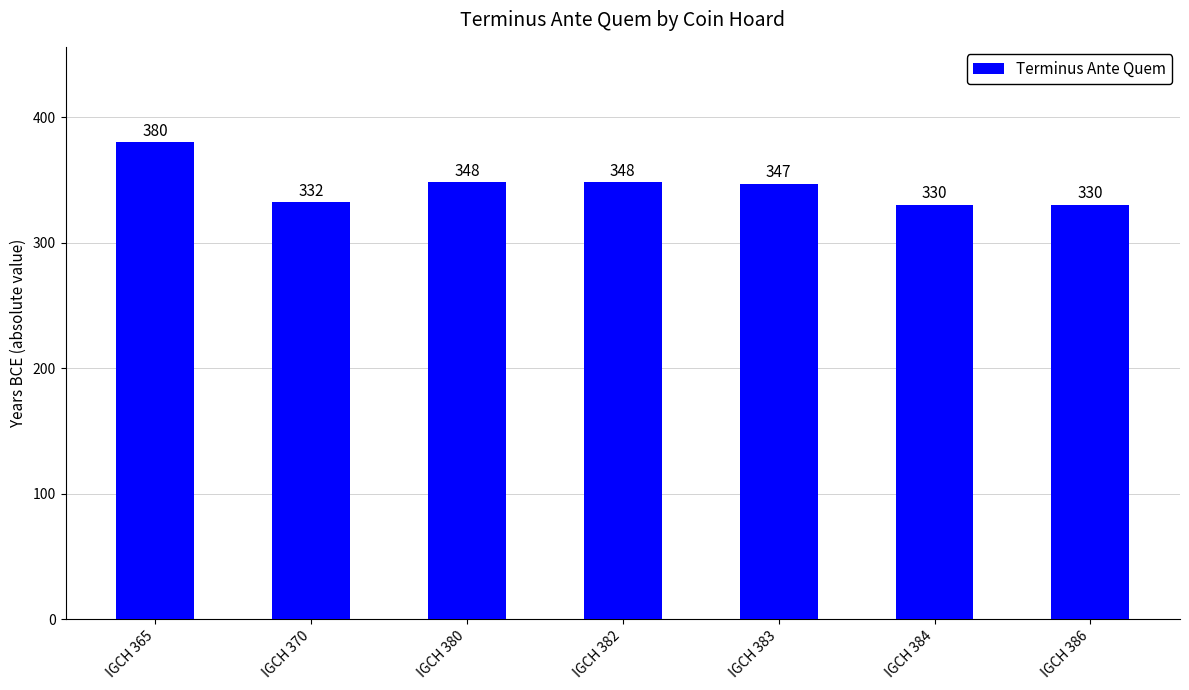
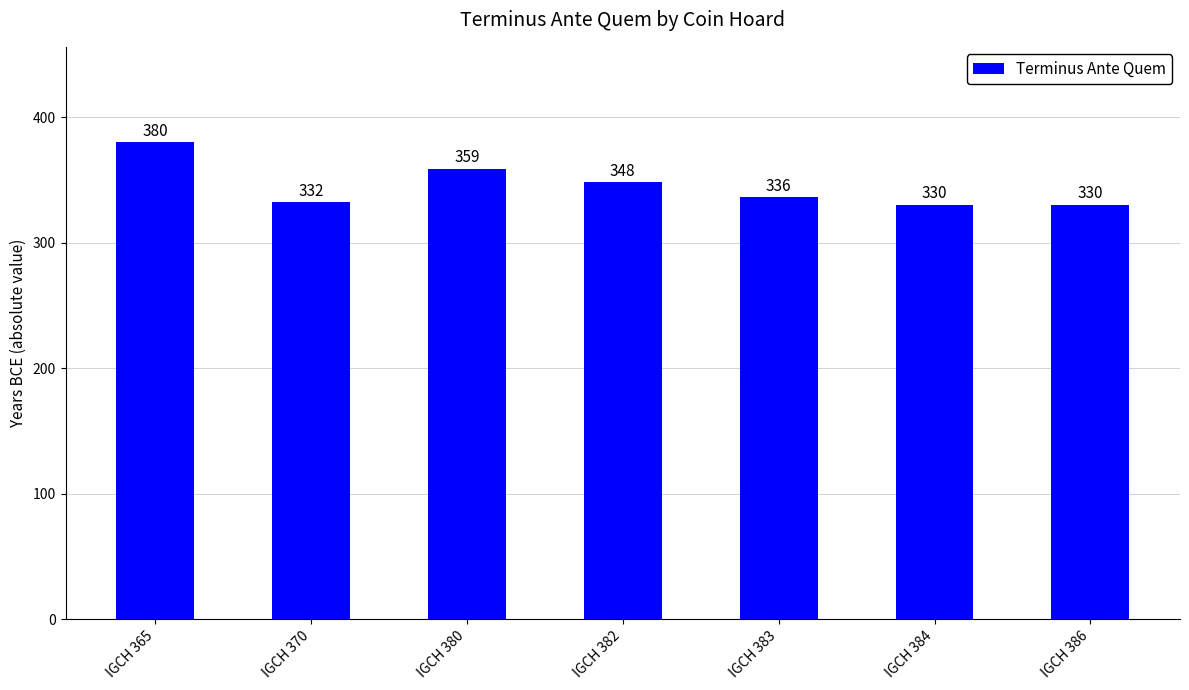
  {
    "IGCH 365": 380,
    "IGCH 370": 332,
-   "IGCH 380": 348,
+   "IGCH 380": 359,
    "IGCH 382": 348,
-   "IGCH 383": 347,
+   "IGCH 383": 336,
    "IGCH 384": 330,
    "IGCH 386": 330
  }
